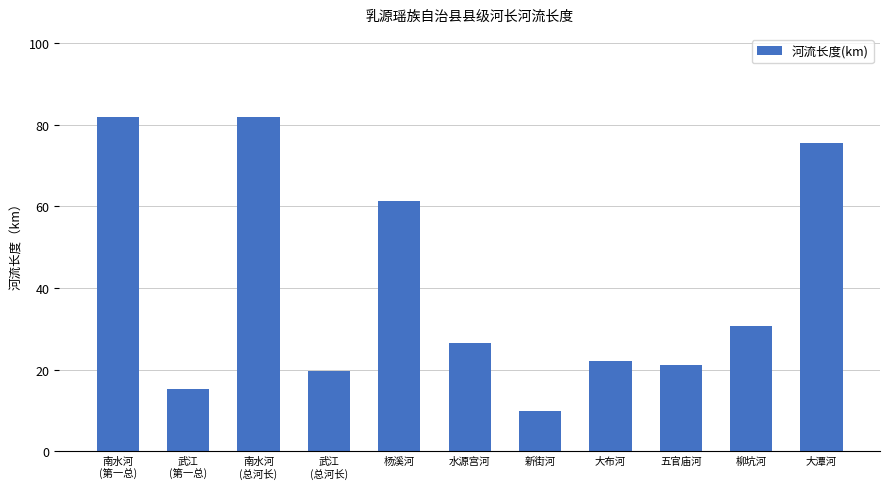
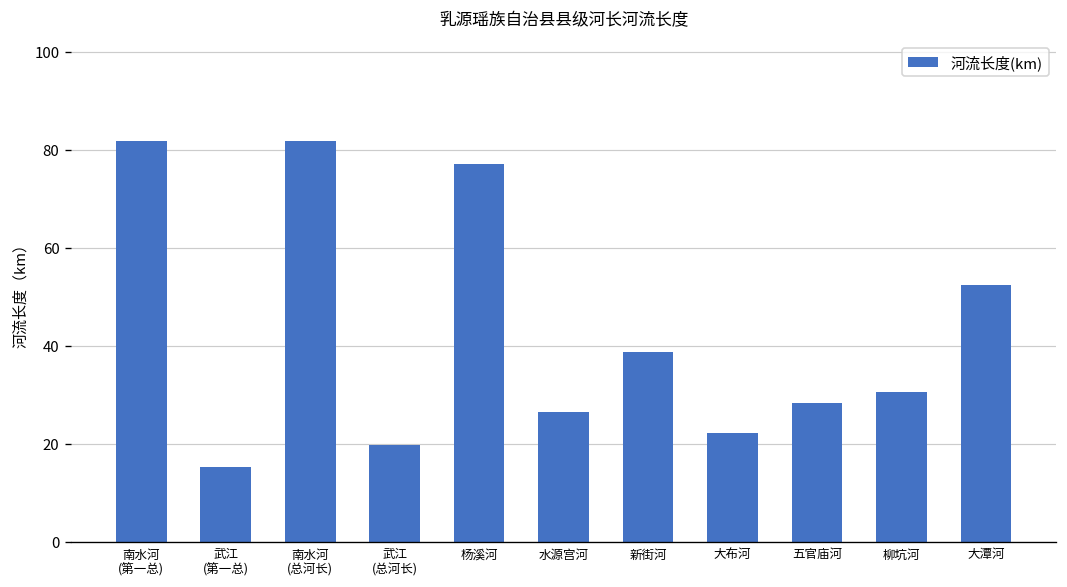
  {
    "南水河 (第一总)": 82,
    "武江 (第一总)": 15,
    "南水河 (总河长)": 82,
    "武江 (总河长)": 20,
-   "杨溪河": 61,
+   "杨溪河": 77,
    "水源宫河": 26,
-   "新街河": 10,
+   "新街河": 39,
    "大布河": 22,
-   "五官庙河": 21,
+   "五官庙河": 28,
    "柳坑河": 31,
-   "大潭河": 76
+   "大潭河": 52
  }
